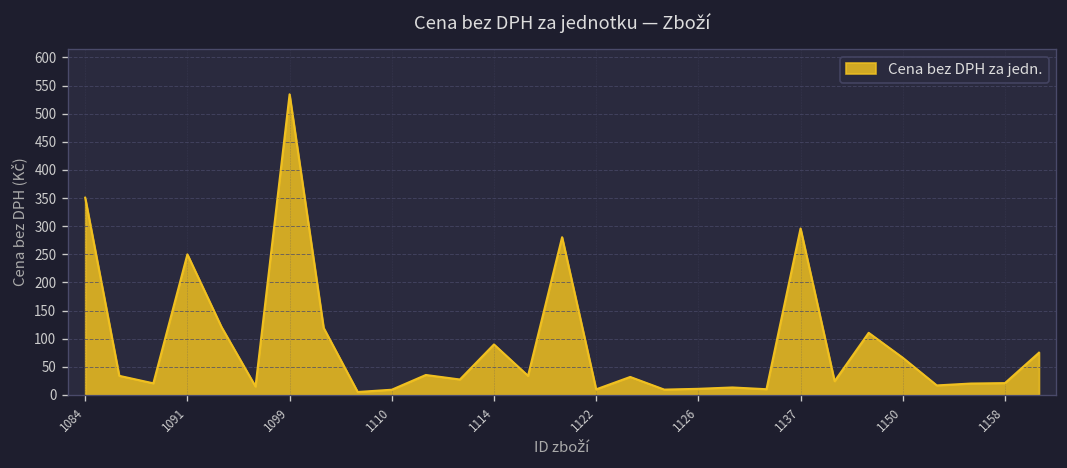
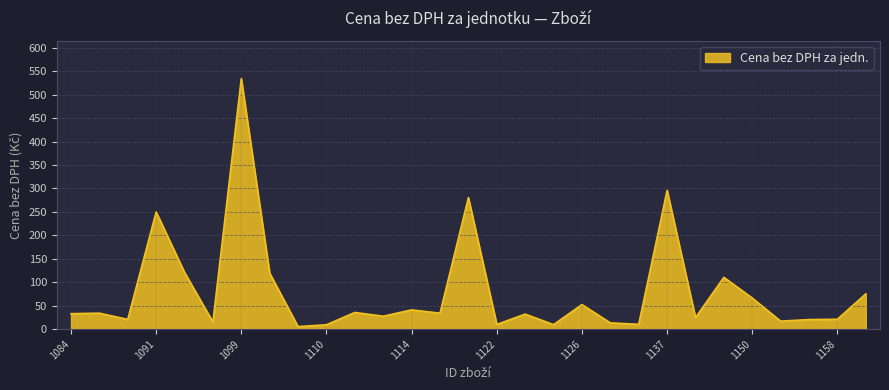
  {
-   "1084": 350,
+   "1084": 30,
    "1091": 250,
    "1099": 530,
    "1110": 10,
-   "1114": 90,
+   "1114": 40,
    "1122": 10,
-   "1126": 10,
+   "1126": 50,
    "1137": 300,
    "1150": 70,
    "1158": 20
  }
